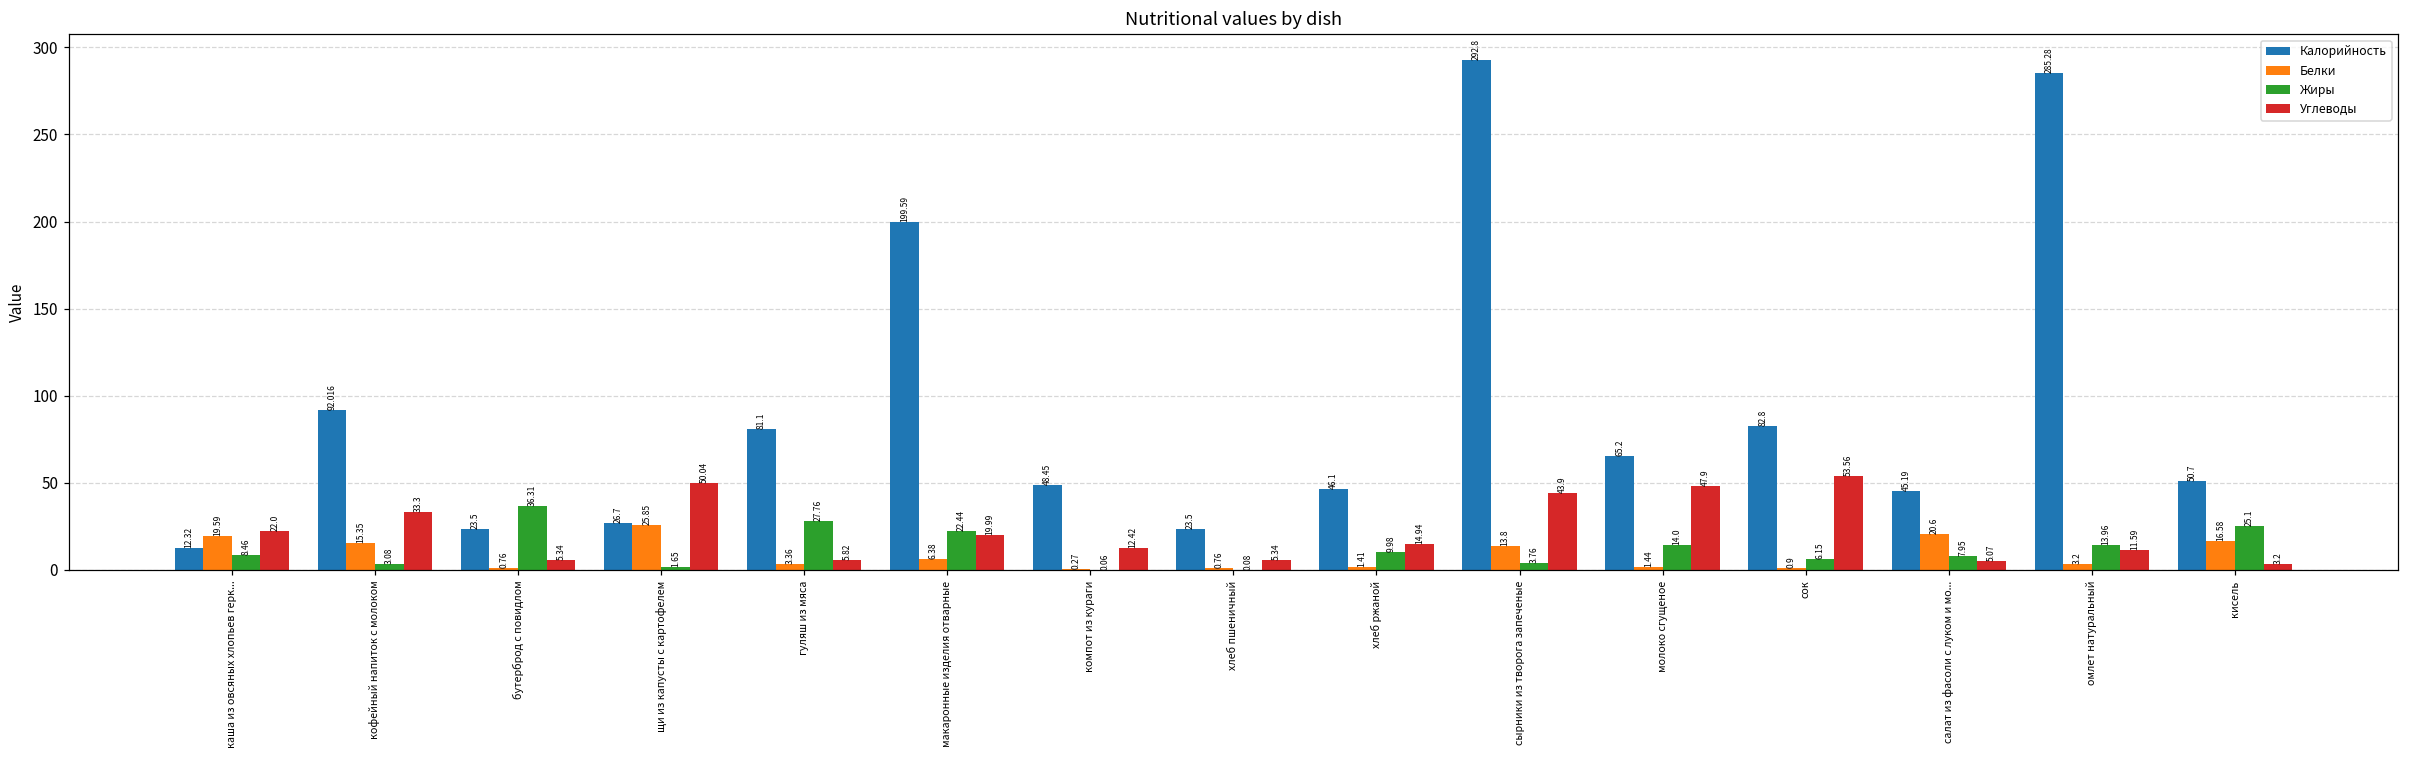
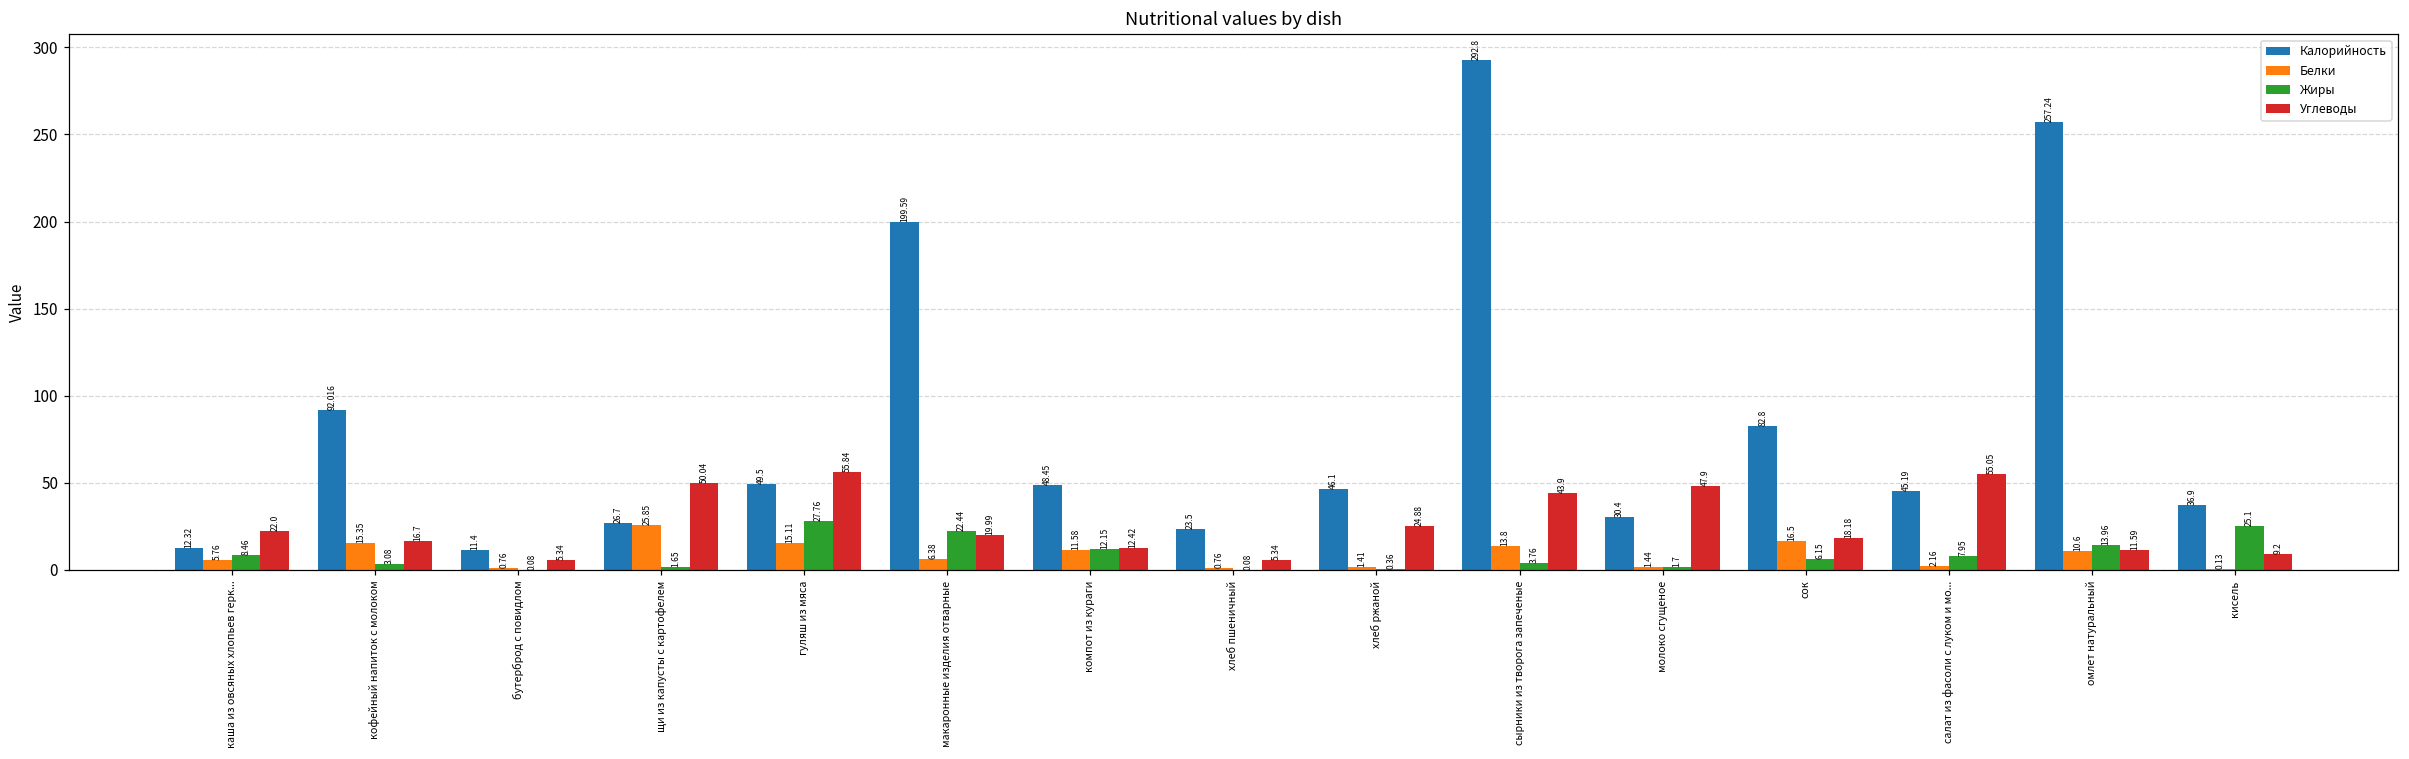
  {
    "Калорийность": {
      "каша из овсяных хлопьев герк...": 12.32,
      "кофейный напиток с молоком": 92.016,
-     "бутерброд с повидлом": 23.5,
+     "бутерброд с повидлом": 11.4,
      "щи из капусты с картофелем": 26.7,
-     "гуляш из мяса": 81.1,
+     "гуляш из мяса": 49.5,
      "макаронные изделия отварные": 199.59,
      "компот из кураги": 48.45,
      "хлеб пшеничный": 23.5,
      "хлеб ржаной": 46.1,
      "сырники из творога запеченые": 292.8,
-     "молоко сгущеное": 65.2,
+     "молоко сгущеное": 30.4,
      "сок": 82.8,
      "салат из фасоли с луком и мо...": 45.19,
-     "омлет натуральный": 285.28,
-     "кисель": 50.7
+     "омлет натуральный": 257.24,
+     "кисель": 36.9
    },
    "Белки": {
-     "каша из овсяных хлопьев герк...": 19.59,
+     "каша из овсяных хлопьев герк...": 5.76,
      "кофейный напиток с молоком": 15.35,
      "бутерброд с повидлом": 0.76,
      "щи из капусты с картофелем": 25.85,
-     "гуляш из мяса": 3.36,
+     "гуляш из мяса": 15.11,
      "макаронные изделия отварные": 6.38,
-     "компот из кураги": 0.27,
+     "компот из кураги": 11.58,
      "хлеб пшеничный": 0.76,
      "хлеб ржаной": 1.41,
      "сырники из творога запеченые": 13.8,
      "молоко сгущеное": 1.44,
-     "сок": 0.9,
-     "салат из фасоли с луком и мо...": 20.6,
-     "омлет натуральный": 3.2,
-     "кисель": 16.58
+     "сок": 16.5,
+     "салат из фасоли с луком и мо...": 2.16,
+     "омлет натуральный": 10.6,
+     "кисель": 0.13
    },
    "Жиры": {
      "каша из овсяных хлопьев герк...": 8.46,
      "кофейный напиток с молоком": 3.08,
-     "бутерброд с повидлом": 36.31,
+     "бутерброд с повидлом": 0.08,
      "щи из капусты с картофелем": 1.65,
      "гуляш из мяса": 27.76,
      "макаронные изделия отварные": 22.44,
-     "компот из кураги": 0.06,
+     "компот из кураги": 12.15,
      "хлеб пшеничный": 0.08,
-     "хлеб ржаной": 9.98,
+     "хлеб ржаной": 0.36,
      "сырники из творога запеченые": 3.76,
-     "молоко сгущеное": 14.0,
+     "молоко сгущеное": 1.7,
      "сок": 6.15,
      "салат из фасоли с луком и мо...": 7.95,
      "омлет натуральный": 13.96,
      "кисель": 25.1
    },
    "Углеводы": {
      "каша из овсяных хлопьев герк...": 22.0,
-     "кофейный напиток с молоком": 33.3,
+     "кофейный напиток с молоком": 16.7,
      "бутерброд с повидлом": 5.34,
      "щи из капусты с картофелем": 50.04,
-     "гуляш из мяса": 5.82,
+     "гуляш из мяса": 55.84,
      "макаронные изделия отварные": 19.99,
      "компот из кураги": 12.42,
      "хлеб пшеничный": 5.34,
-     "хлеб ржаной": 14.94,
+     "хлеб ржаной": 24.88,
      "сырники из творога запеченые": 43.9,
      "молоко сгущеное": 47.9,
-     "сок": 53.56,
-     "салат из фасоли с луком и мо...": 5.07,
+     "сок": 18.18,
+     "салат из фасоли с луком и мо...": 55.05,
      "омлет натуральный": 11.59,
-     "кисель": 3.2
+     "кисель": 9.2
    }
  }
